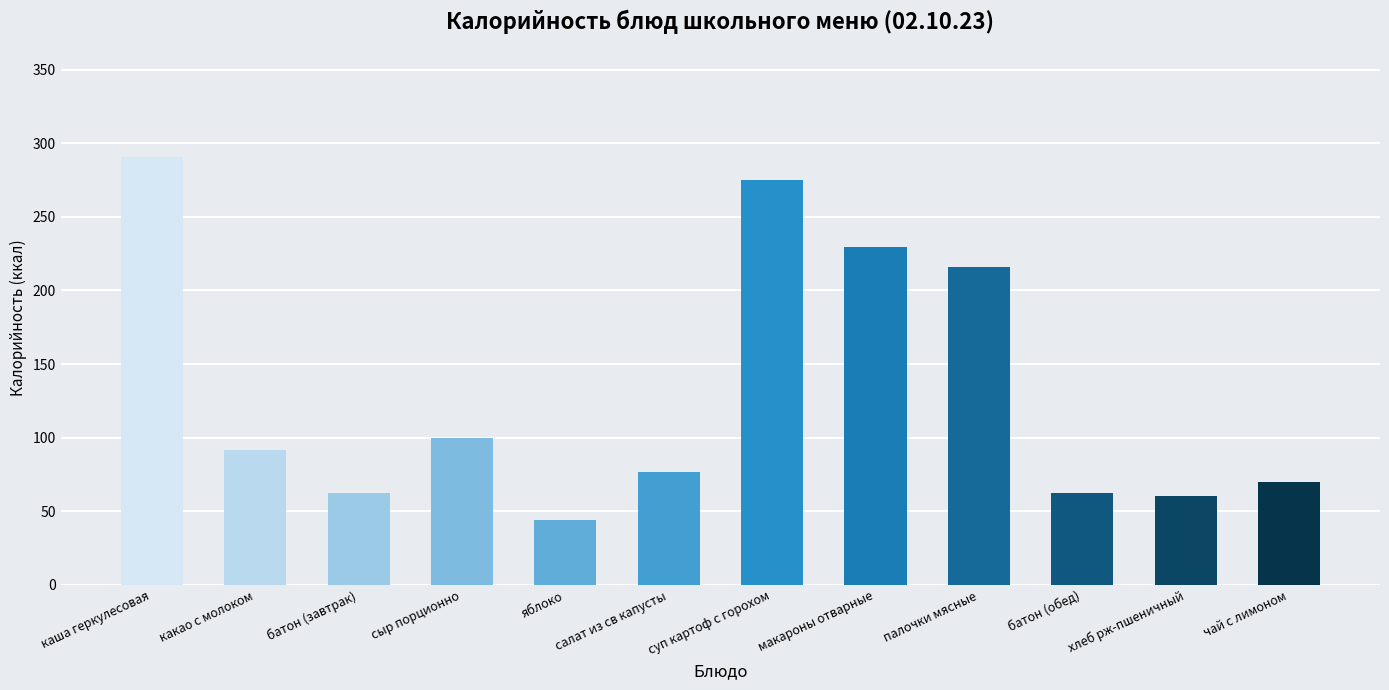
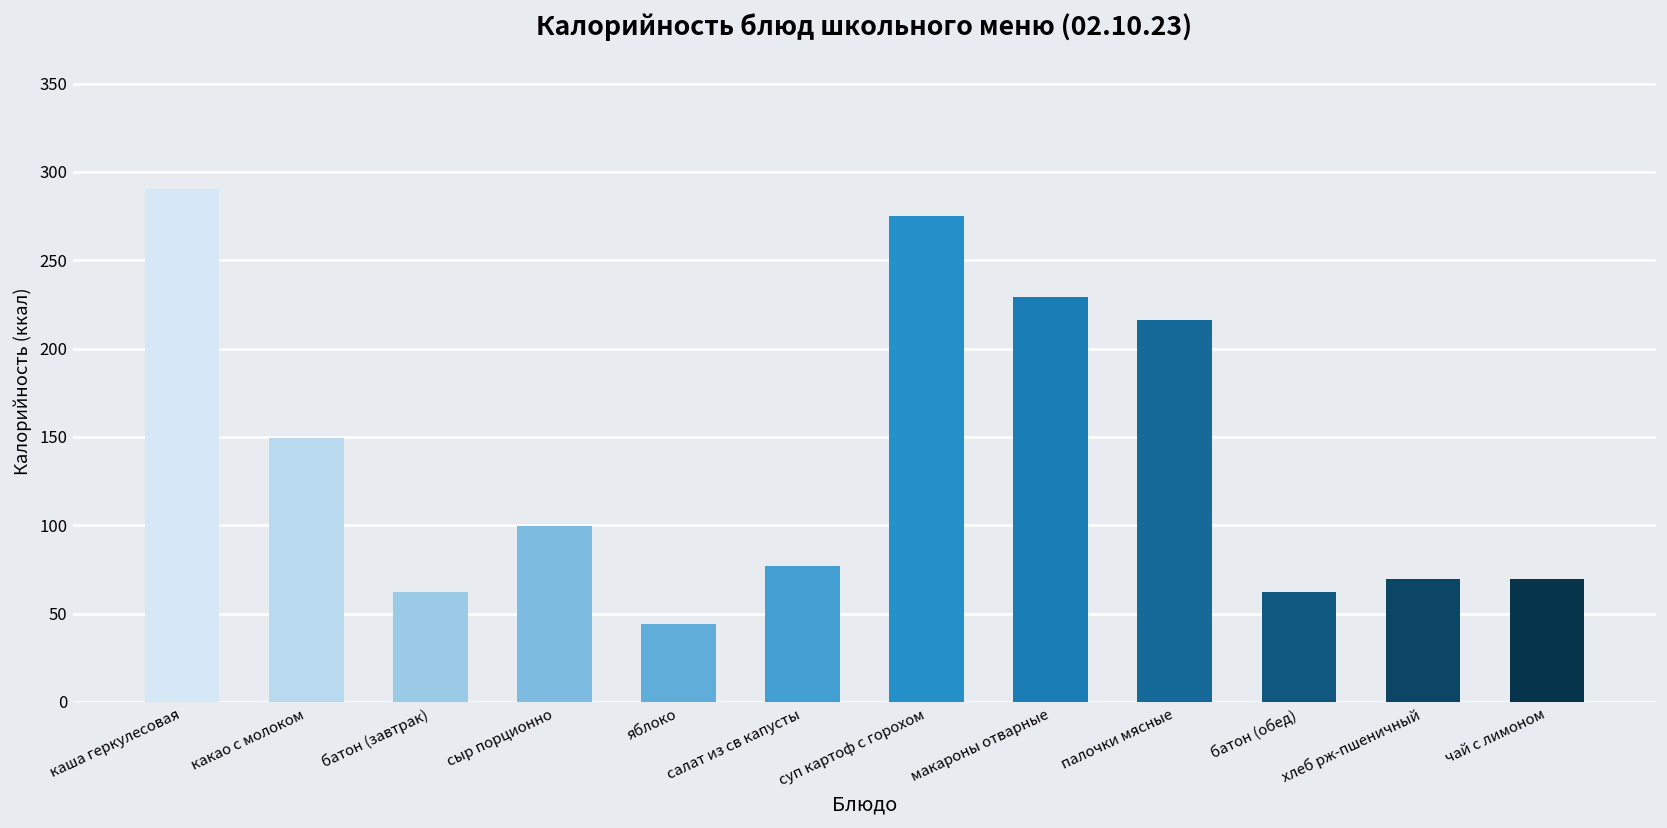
  {
    "каша геркулесовая": 291,
-   "какао с молоком": 92,
+   "какао с молоком": 149,
    "батон (завтрак)": 63,
    "сыр порционно": 100,
    "яблоко": 44,
    "салат из св капусты": 77,
    "суп картоф с горохом": 275,
    "макароны отварные": 229,
    "палочки мясные": 216,
    "батон (обед)": 63,
-   "хлеб рж-пшеничный": 60,
+   "хлеб рж-пшеничный": 70,
    "чай с лимоном": 70
  }
